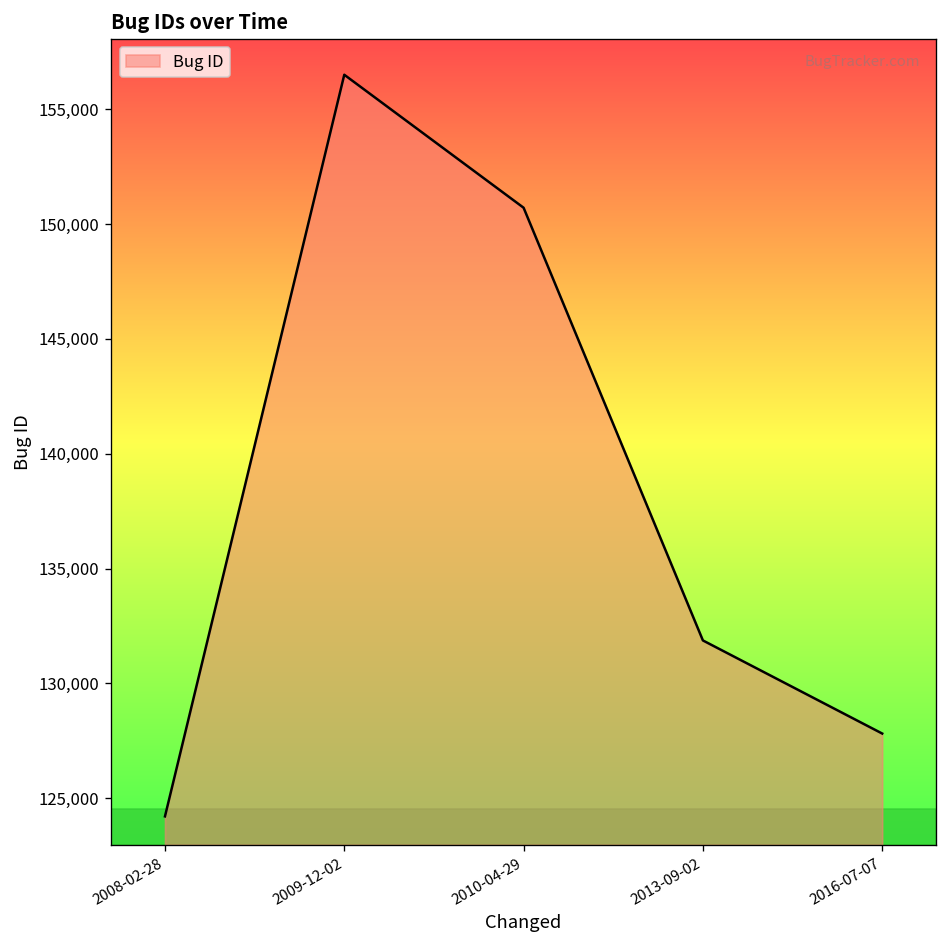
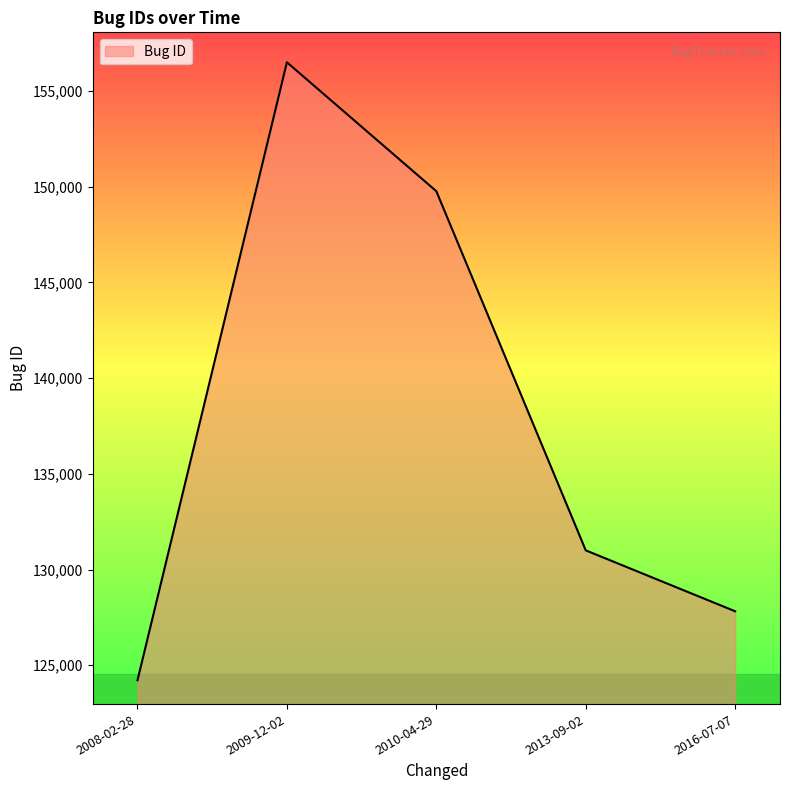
  {
    "2009-12-02": "156,500",
-   "2010-04-29": "150,700",
-   "2013-09-02": "131,900",
+   "2010-04-29": "149,800",
+   "2013-09-02": "131,000",
    "2016-07-07": "127,800"
  }
